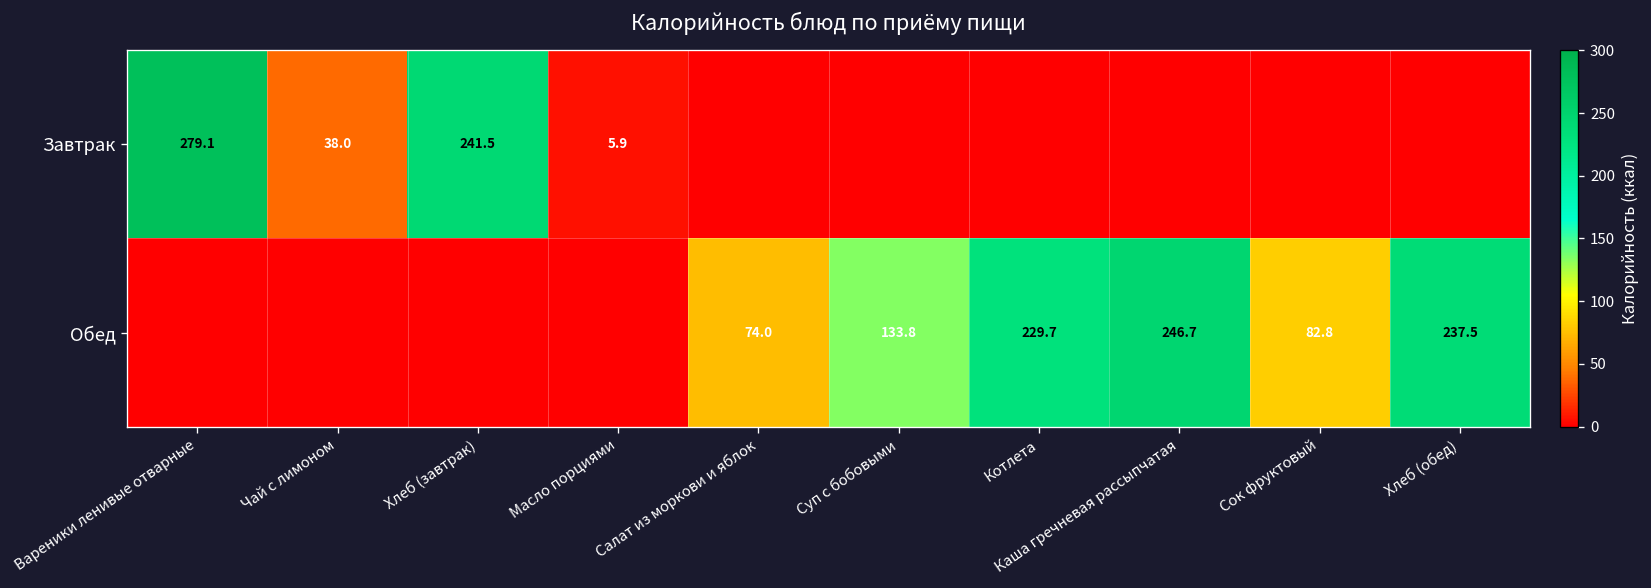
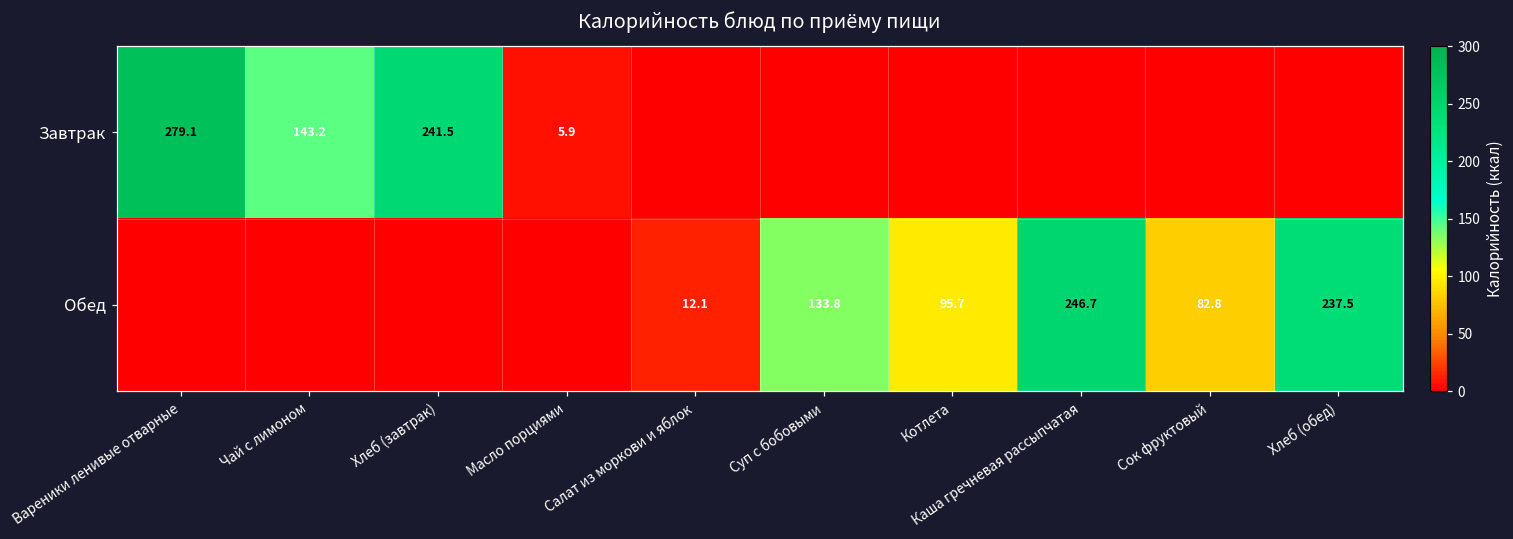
  {
    "Завтрак": {
      "Вареники ленивые отварные": 279.1,
-     "Чай с лимоном": 38.0,
+     "Чай с лимоном": 143.2,
      "Хлеб (завтрак)": 241.5,
      "Масло порциями": 5.9
    },
    "Обед": {
-     "Салат из моркови и яблок": 74.0,
+     "Салат из моркови и яблок": 12.1,
      "Суп с бобовыми": 133.8,
-     "Котлета": 229.7,
+     "Котлета": 95.7,
      "Каша гречневая рассыпчатая": 246.7,
      "Сок фруктовый": 82.8,
      "Хлеб (обед)": 237.5
    }
  }
